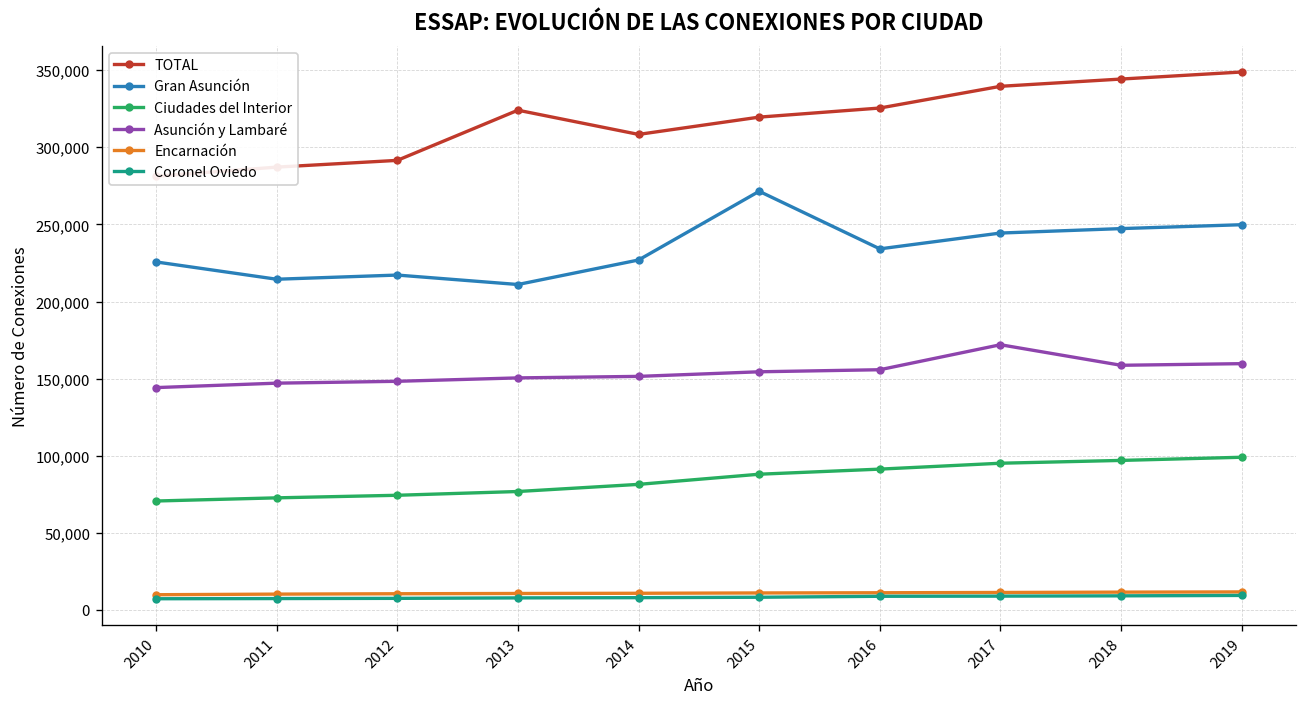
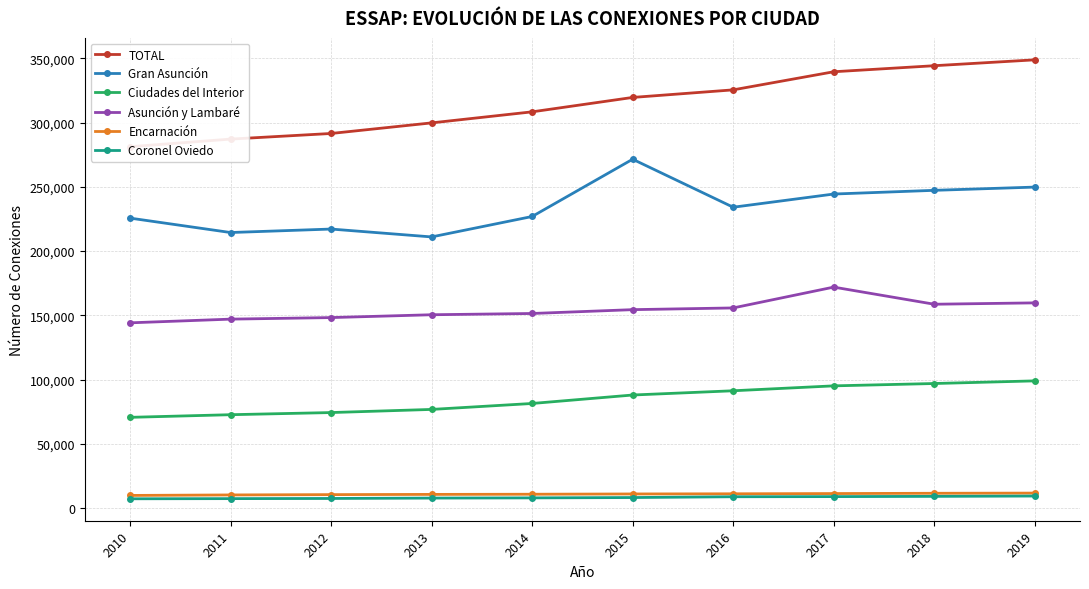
  {
    "TOTAL": {
      "2012": "292,000",
-     "2013": "324,000",
+     "2013": "300,000",
      "2014": "308,000",
      "2015": "320,000",
      "2016": "325,000",
      "2017": "340,000",
      "2018": "344,000",
      "2019": "349,000"
    },
    "Gran Asunción": {
      "2010": "226,000",
      "2011": "214,000",
      "2012": "217,000",
      "2013": "211,000",
      "2014": "227,000",
      "2015": "271,000",
      "2016": "234,000",
      "2017": "244,000",
      "2018": "247,000",
      "2019": "250,000"
    },
    "Asunción y Lambaré": {
      "2010": "144,000",
      "2011": "147,000",
      "2012": "148,000",
      "2013": "150,000",
      "2014": "151,000",
      "2015": "154,000",
      "2016": "156,000",
      "2017": "172,000",
      "2018": "159,000",
      "2019": "160,000"
    },
    "Encarnación": {
      "2010": "10,000",
      "2011": "10,000",
      "2012": "11,000",
      "2013": "11,000",
      "2014": "11,000",
      "2015": "11,000",
      "2016": "11,000",
      "2017": "11,000",
      "2018": "12,000",
      "2019": "12,000"
    }
  }
